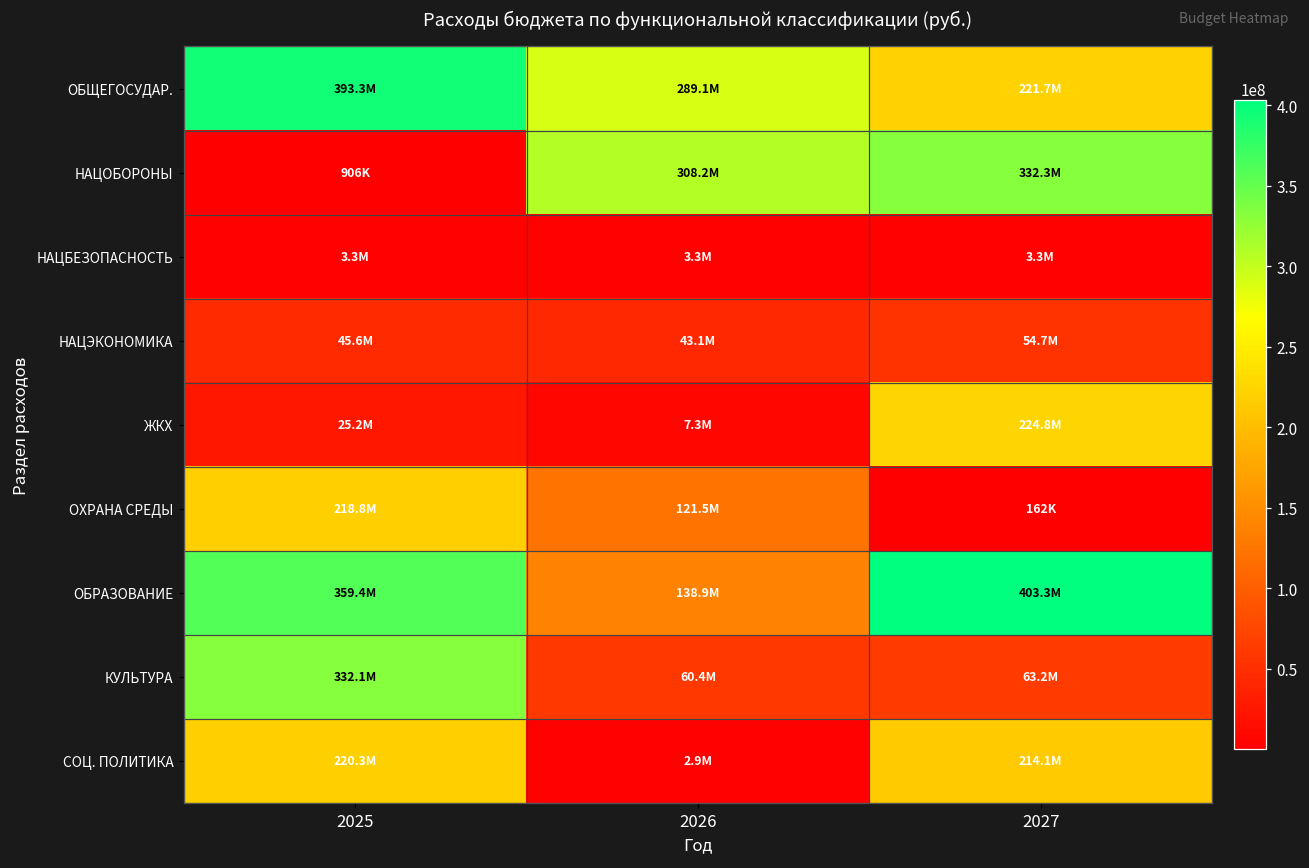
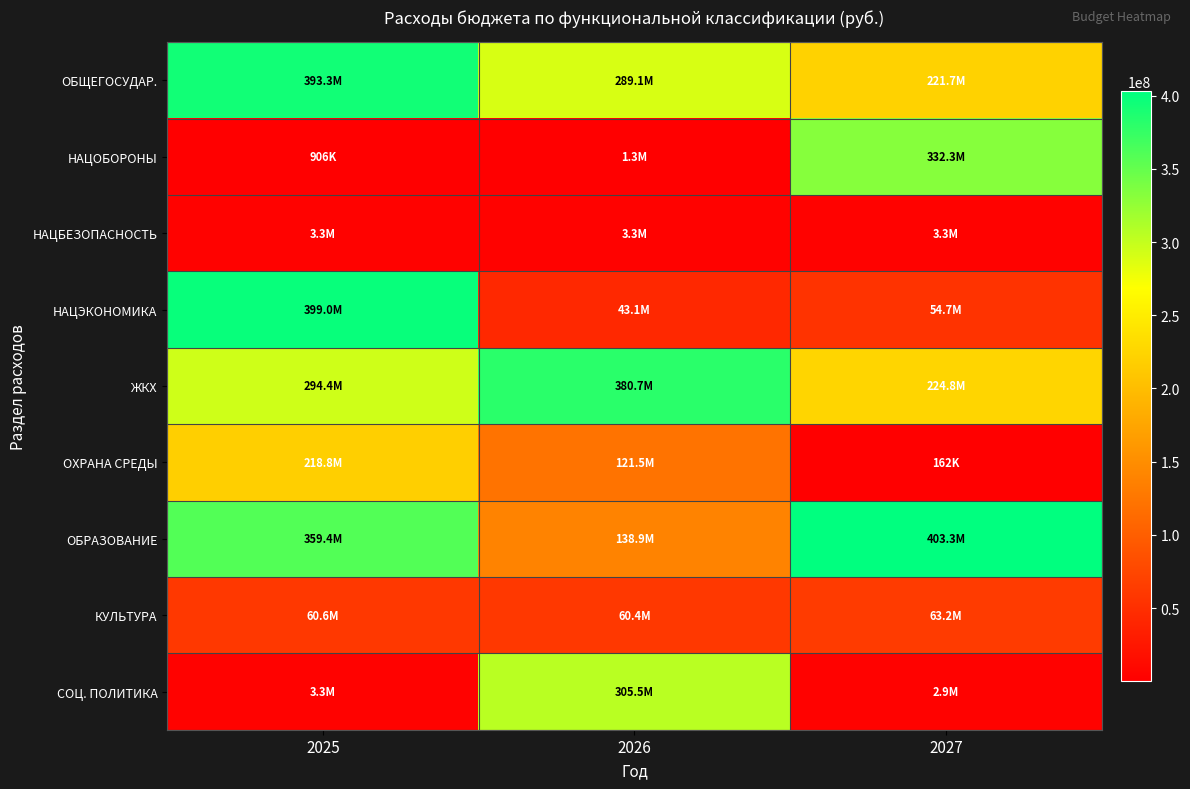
  {
    "ОБЩЕГОСУДАР.": {
      "2025": "393.3M",
      "2026": "289.1M",
      "2027": "221.7M"
    },
    "НАЦОБОРОНЫ": {
      "2025": "906K",
-     "2026": "308.2M",
+     "2026": "1.3M",
      "2027": "332.3M"
    },
    "НАЦБЕЗОПАСНОСТЬ": {
      "2025": "3.3M",
      "2026": "3.3M",
      "2027": "3.3M"
    },
    "НАЦЭКОНОМИКА": {
-     "2025": "45.6M",
+     "2025": "399.0M",
      "2026": "43.1M",
      "2027": "54.7M"
    },
    "ЖКХ": {
-     "2025": "25.2M",
-     "2026": "7.3M",
+     "2025": "294.4M",
+     "2026": "380.7M",
      "2027": "224.8M"
    },
    "ОХРАНА СРЕДЫ": {
      "2025": "218.8M",
      "2026": "121.5M",
      "2027": "162K"
    },
    "ОБРАЗОВАНИЕ": {
      "2025": "359.4M",
      "2026": "138.9M",
      "2027": "403.3M"
    },
    "КУЛЬТУРА": {
-     "2025": "332.1M",
+     "2025": "60.6M",
      "2026": "60.4M",
      "2027": "63.2M"
    },
    "СОЦ. ПОЛИТИКА": {
-     "2025": "220.3M",
-     "2026": "2.9M",
-     "2027": "214.1M"
+     "2025": "3.3M",
+     "2026": "305.5M",
+     "2027": "2.9M"
    }
  }
